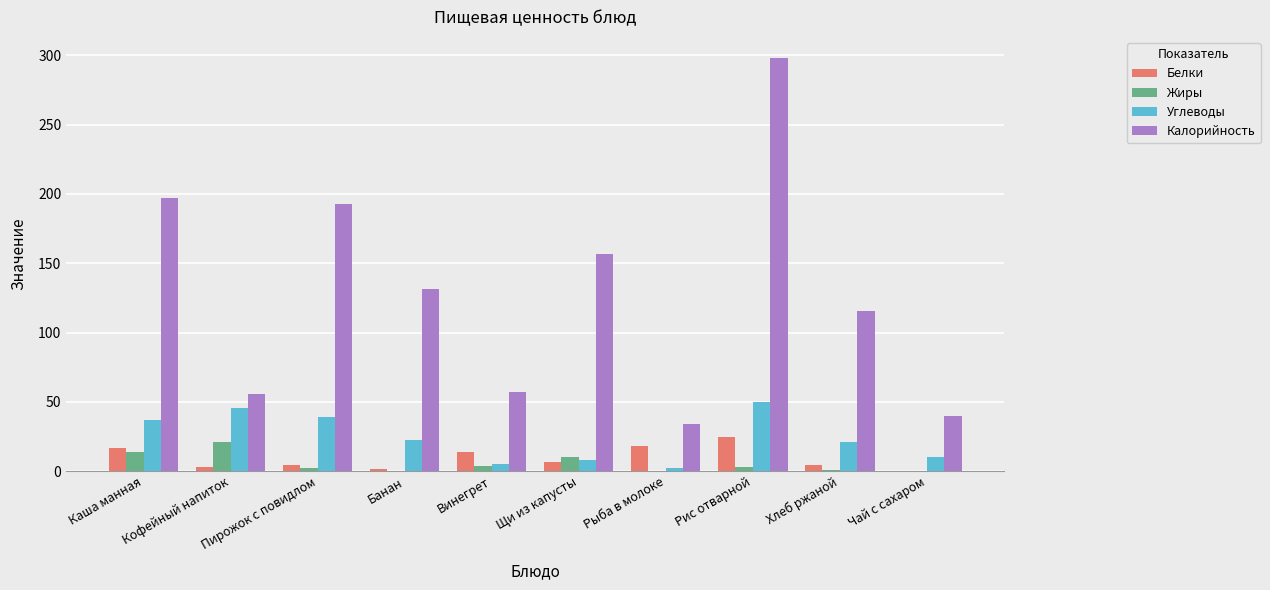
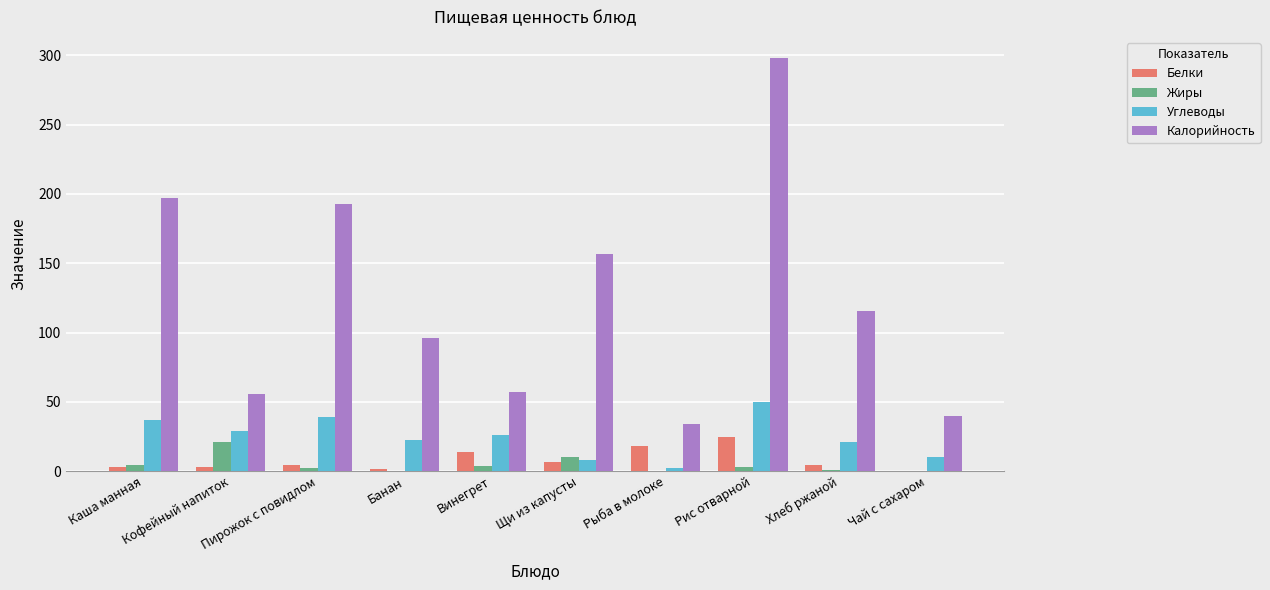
  {
    "Белки": {
-     "Каша манная": 17,
+     "Каша манная": 3,
      "Кофейный напиток": 3,
      "Пирожок с повидлом": 4,
      "Винегрет": 14,
      "Щи из капусты": 6,
      "Рыба в молоке": 18,
      "Рис отварной": 24,
      "Хлеб ржаной": 4
    },
    "Жиры": {
-     "Каша манная": 14,
+     "Каша манная": 4,
      "Кофейный напиток": 21,
      "Пирожок с повидлом": 2,
      "Банан": 0,
      "Винегрет": 4,
      "Щи из капусты": 10,
      "Рис отварной": 3
    },
    "Углеводы": {
      "Каша манная": 37,
-     "Кофейный напиток": 45,
+     "Кофейный напиток": 29,
      "Пирожок с повидлом": 39,
      "Банан": 22,
-     "Винегрет": 5,
+     "Винегрет": 26,
      "Щи из капусты": 8,
      "Рыба в молоке": 2,
      "Рис отварной": 50,
      "Хлеб ржаной": 21,
      "Чай с сахаром": 10
    },
    "Калорийность": {
      "Каша манная": 197,
      "Кофейный напиток": 55,
      "Пирожок с повидлом": 193,
-     "Банан": 132,
+     "Банан": 96,
      "Винегрет": 57,
      "Щи из капусты": 157,
      "Рыба в молоке": 34,
      "Рис отварной": 298,
      "Хлеб ржаной": 116,
      "Чай с сахаром": 40
    }
  }
